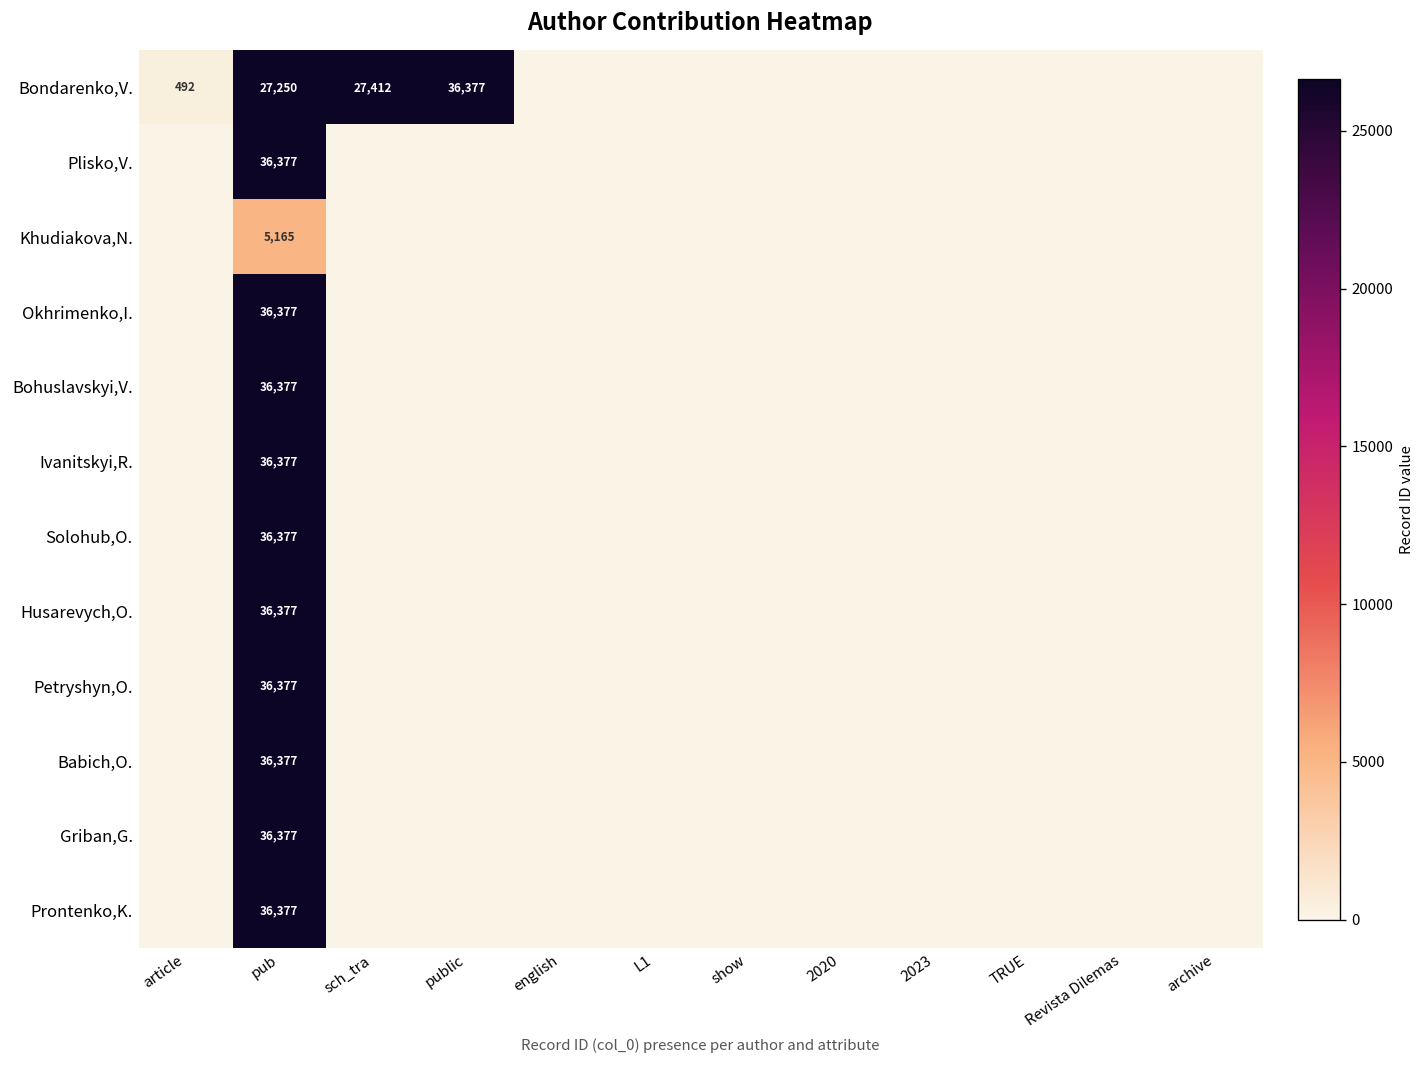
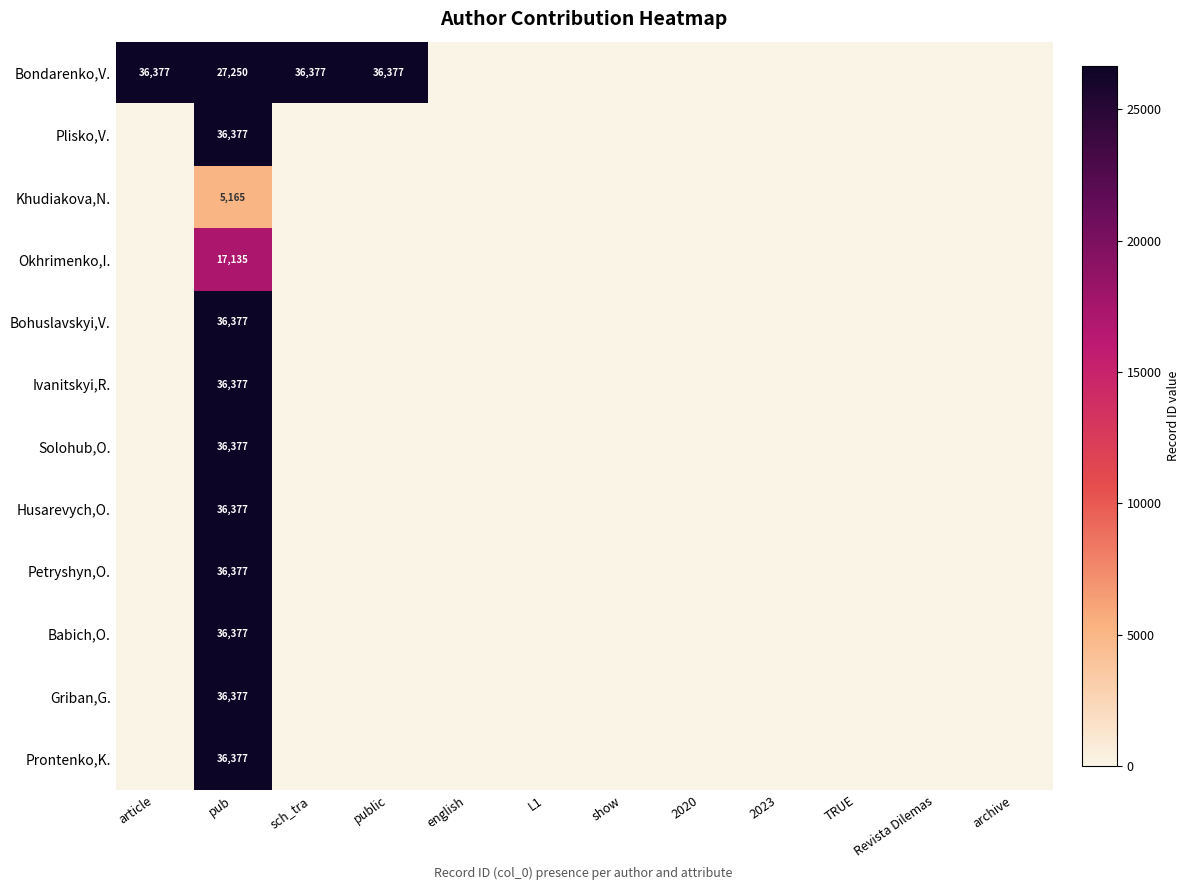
  {
    "Bondarenko,V.": {
-     "article": "492",
+     "article": "36,377",
      "pub": "27,250",
-     "sch_tra": "27,412",
+     "sch_tra": "36,377",
      "public": "36,377"
    },
    "Plisko,V.": {
      "pub": "36,377"
    },
    "Khudiakova,N.": {
      "pub": "5,165"
    },
    "Okhrimenko,I.": {
-     "pub": "36,377"
+     "pub": "17,135"
    },
    "Bohuslavskyi,V.": {
      "pub": "36,377"
    },
    "Ivanitskyi,R.": {
      "pub": "36,377"
    },
    "Solohub,O.": {
      "pub": "36,377"
    },
    "Husarevych,O.": {
      "pub": "36,377"
    },
    "Petryshyn,O.": {
      "pub": "36,377"
    },
    "Babich,O.": {
      "pub": "36,377"
    },
    "Griban,G.": {
      "pub": "36,377"
    },
    "Prontenko,K.": {
      "pub": "36,377"
    }
  }
